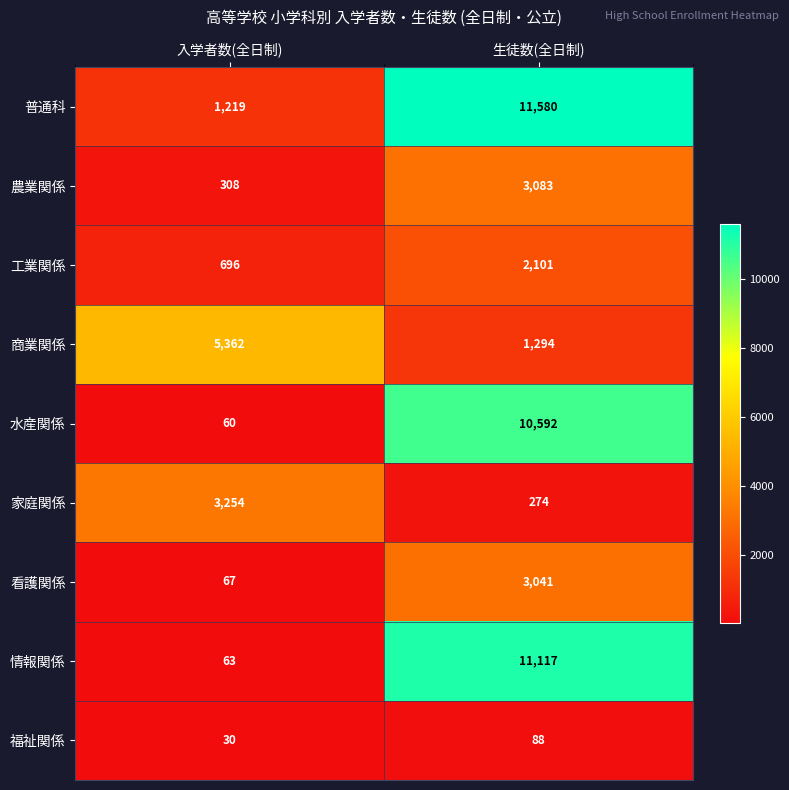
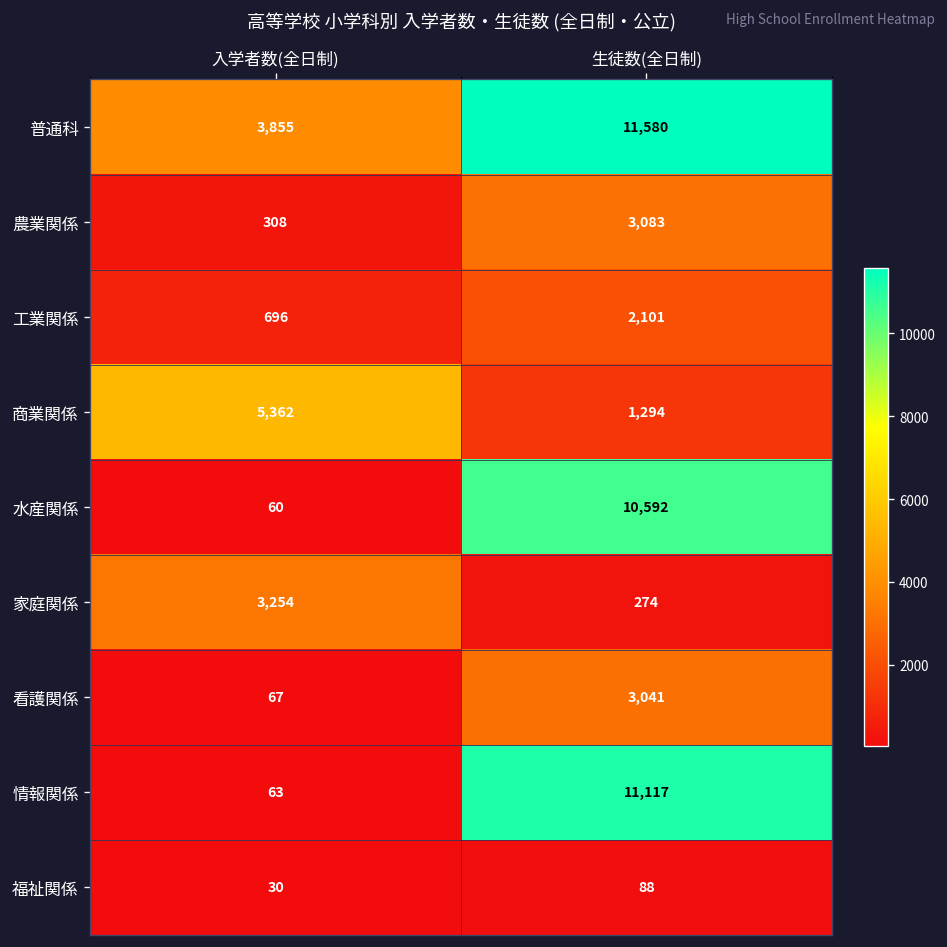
  {
    "普通科": {
-     "入学者数(全日制)": "1,219",
+     "入学者数(全日制)": "3,855",
      "生徒数(全日制)": "11,580"
    },
    "農業関係": {
      "入学者数(全日制)": "308",
      "生徒数(全日制)": "3,083"
    },
    "工業関係": {
      "入学者数(全日制)": "696",
      "生徒数(全日制)": "2,101"
    },
    "商業関係": {
      "入学者数(全日制)": "5,362",
      "生徒数(全日制)": "1,294"
    },
    "水産関係": {
      "入学者数(全日制)": "60",
      "生徒数(全日制)": "10,592"
    },
    "家庭関係": {
      "入学者数(全日制)": "3,254",
      "生徒数(全日制)": "274"
    },
    "看護関係": {
      "入学者数(全日制)": "67",
      "生徒数(全日制)": "3,041"
    },
    "情報関係": {
      "入学者数(全日制)": "63",
      "生徒数(全日制)": "11,117"
    },
    "福祉関係": {
      "入学者数(全日制)": "30",
      "生徒数(全日制)": "88"
    }
  }
